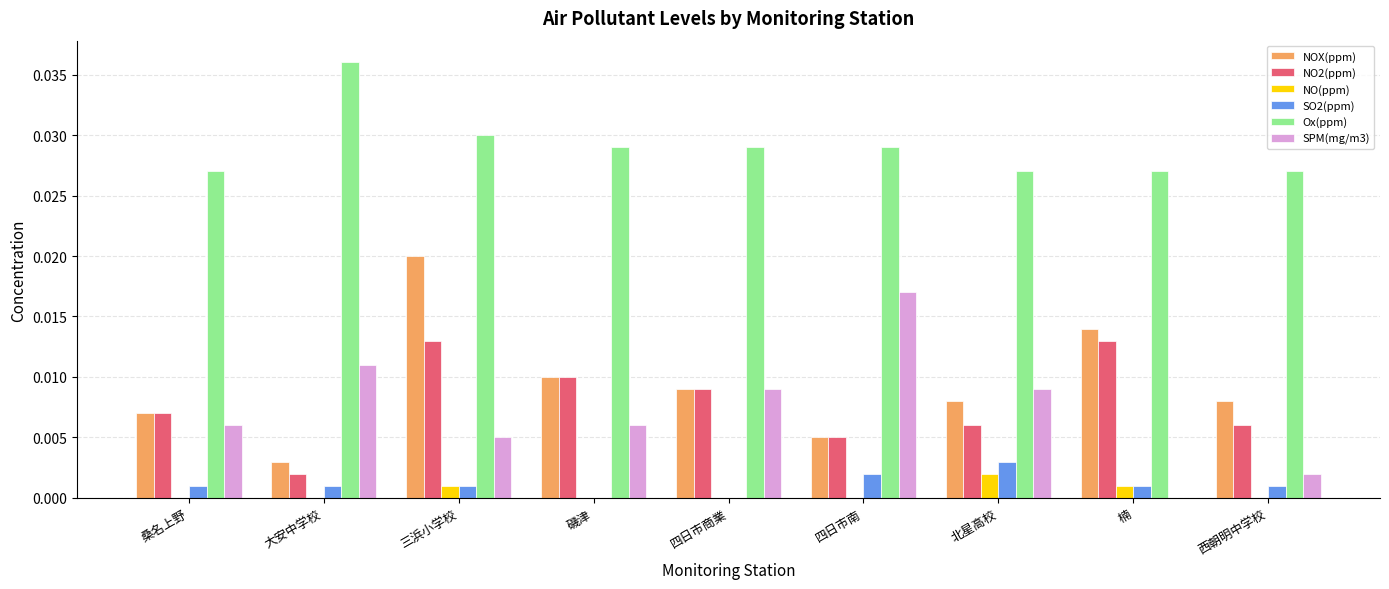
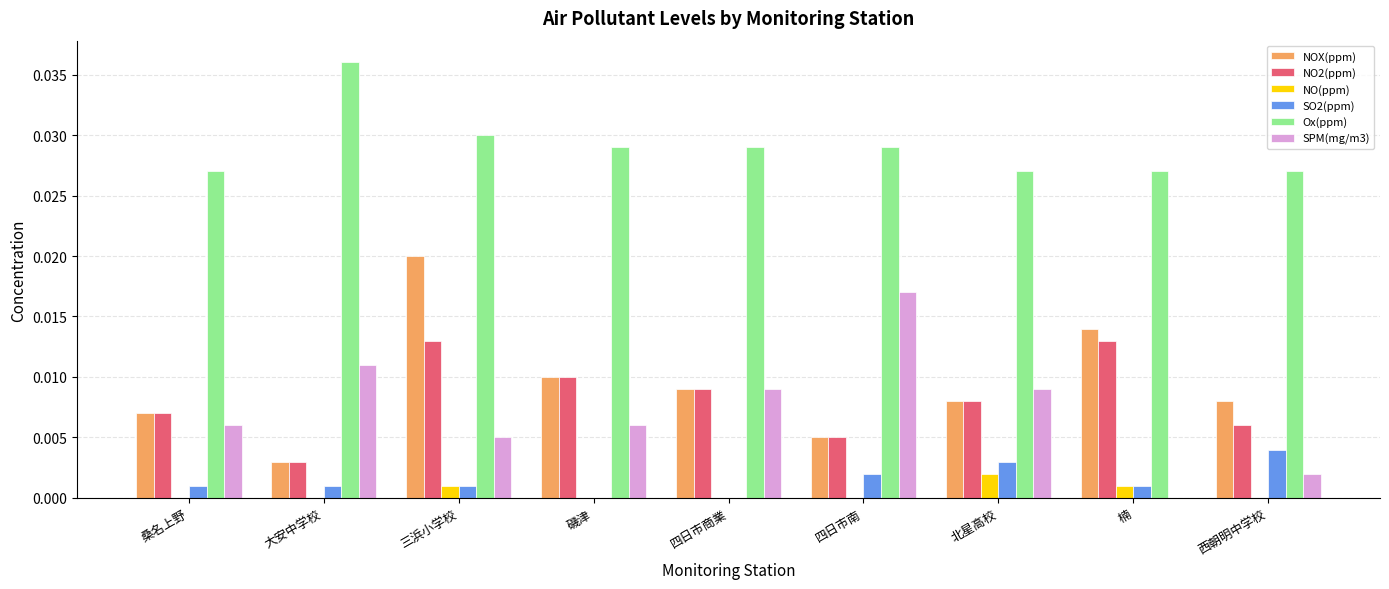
  {
    "NOX(ppm)": {
      "桑名上野": 0.007,
      "大安中学校": 0.003,
      "三浜小学校": 0.020,
      "磯津": 0.010,
      "四日市商業": 0.009,
      "四日市南": 0.005,
      "北星高校": 0.008,
      "楠": 0.014,
      "西朝明中学校": 0.008
    },
    "NO2(ppm)": {
      "桑名上野": 0.007,
-     "大安中学校": 0.002,
+     "大安中学校": 0.003,
      "三浜小学校": 0.013,
      "磯津": 0.010,
      "四日市商業": 0.009,
      "四日市南": 0.005,
-     "北星高校": 0.006,
+     "北星高校": 0.008,
      "楠": 0.013,
      "西朝明中学校": 0.006
    },
    "NO(ppm)": {
      "桑名上野": 0.000,
      "大安中学校": 0.000,
      "三浜小学校": 0.001,
      "磯津": 0.000,
      "四日市商業": 0.000,
      "四日市南": 0.000,
      "北星高校": 0.002,
      "楠": 0.001,
      "西朝明中学校": 0.000
    },
    "SO2(ppm)": {
      "桑名上野": 0.001,
      "大安中学校": 0.001,
      "三浜小学校": 0.001,
      "磯津": 0.000,
      "四日市商業": 0.000,
      "四日市南": 0.002,
      "北星高校": 0.003,
      "楠": 0.001,
-     "西朝明中学校": 0.001
+     "西朝明中学校": 0.004
    },
    "Ox(ppm)": {
      "桑名上野": 0.027,
      "大安中学校": 0.036,
      "三浜小学校": 0.030,
      "磯津": 0.029,
      "四日市商業": 0.029,
      "四日市南": 0.029,
      "北星高校": 0.027,
      "楠": 0.027,
      "西朝明中学校": 0.027
    },
    "SPM(mg/m3)": {
      "桑名上野": 0.006,
      "大安中学校": 0.011,
      "三浜小学校": 0.005,
      "磯津": 0.006,
      "四日市商業": 0.009,
      "四日市南": 0.017,
      "北星高校": 0.009,
      "楠": 0.000,
      "西朝明中学校": 0.002
    }
  }
